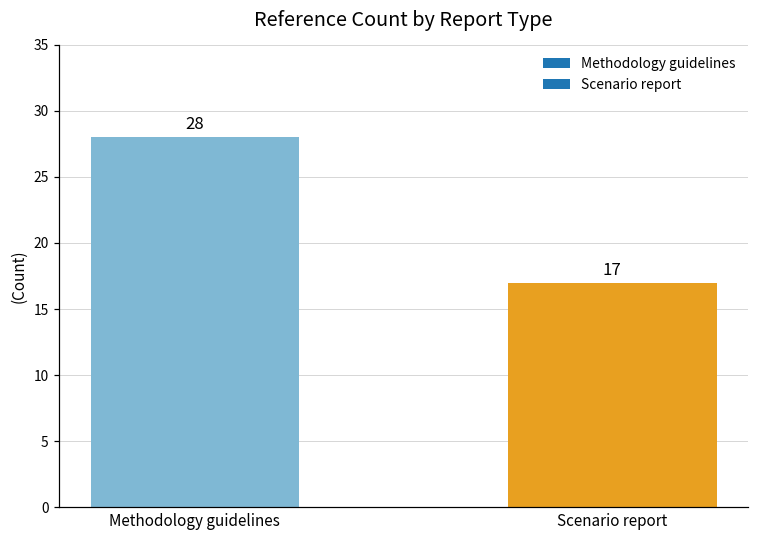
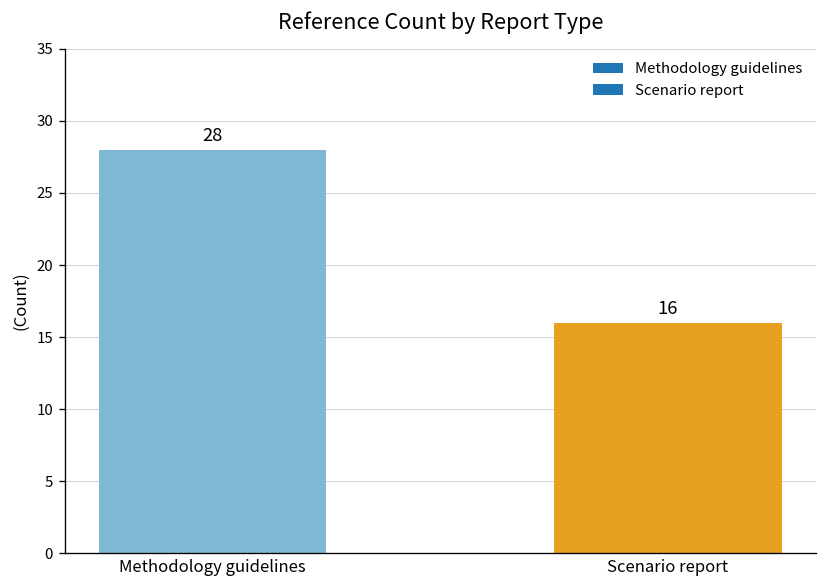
  {
    "Methodology guidelines": 28,
-   "Scenario report": 17
+   "Scenario report": 16
  }
